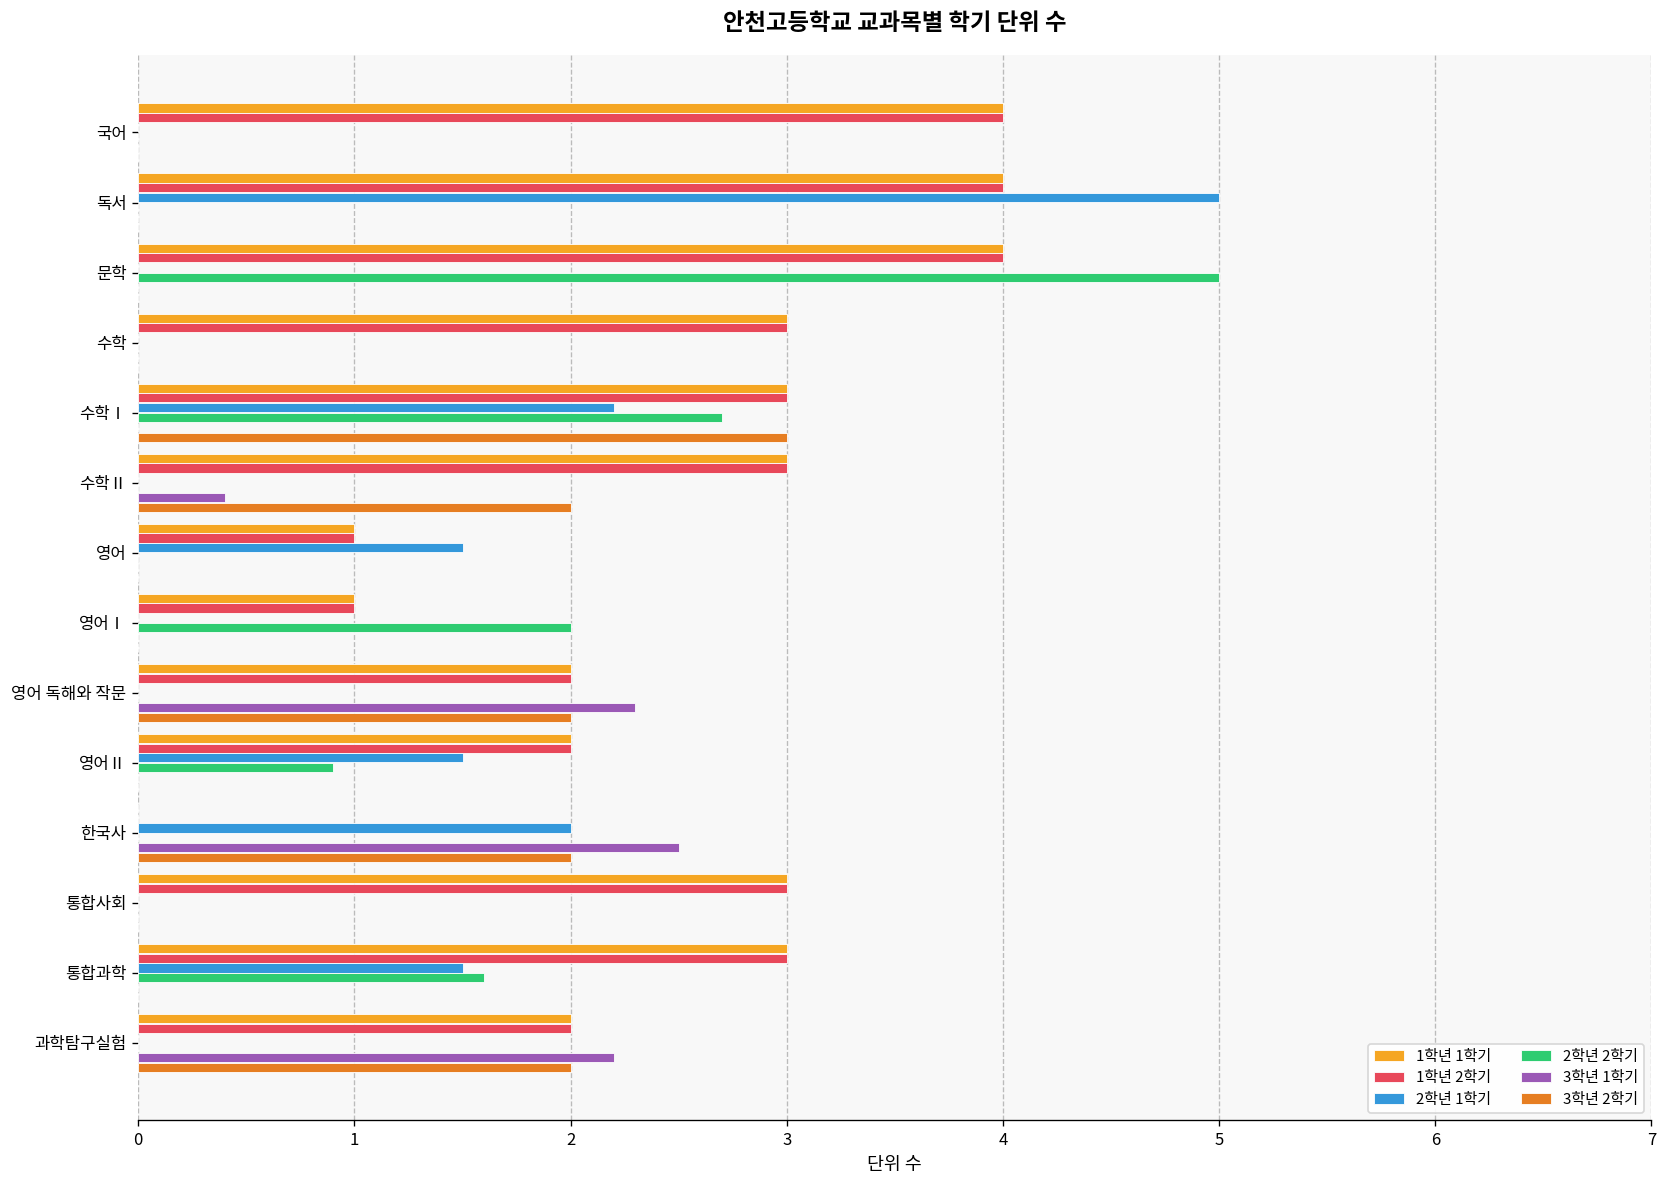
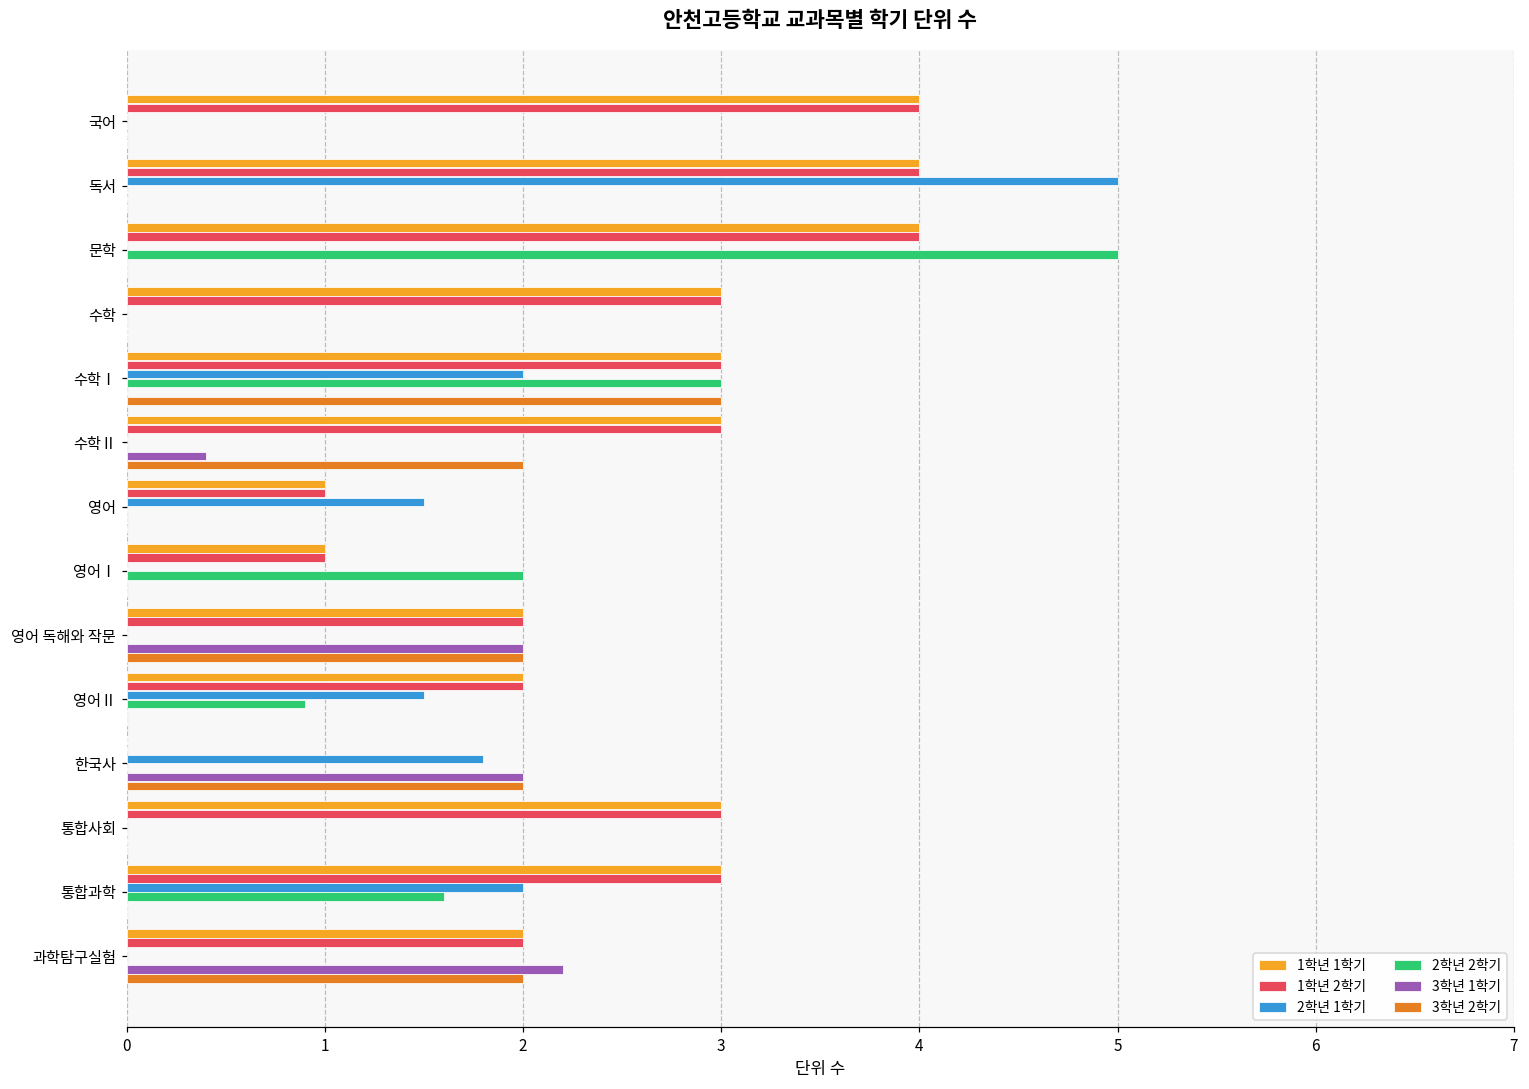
  {
    "1학년 2학기": {
      "국어": 4.0,
      "독서": 4.0,
      "문학": 4.0,
      "수학": 3.0,
      "수학Ⅰ": 3.0,
      "수학Ⅱ": 3.0,
      "영어": 1.0,
      "영어Ⅰ": 1.0,
      "영어 독해와 작문": 2.0,
      "영어Ⅱ": 2.0,
      "한국사": 0.0,
      "통합사회": 3.0,
      "통합과학": 3.0,
      "과학탐구실험": 2.0
    },
    "2학년 1학기": {
      "국어": 0.0,
      "독서": 5.0,
      "문학": 0.0,
      "수학": 0.0,
-     "수학Ⅰ": 2.2,
+     "수학Ⅰ": 2.0,
      "수학Ⅱ": 0.0,
      "영어": 1.5,
      "영어Ⅰ": 0.0,
      "영어 독해와 작문": 0.0,
      "영어Ⅱ": 1.5,
-     "한국사": 2.0,
+     "한국사": 1.8,
      "통합사회": 0.0,
-     "통합과학": 1.5,
+     "통합과학": 2.0,
      "과학탐구실험": 0.0
    },
    "2학년 2학기": {
      "국어": 0.0,
      "독서": 0.0,
      "문학": 5.0,
      "수학": 0.0,
-     "수학Ⅰ": 2.7,
+     "수학Ⅰ": 3.0,
      "수학Ⅱ": 0.0,
      "영어": 0.0,
      "영어Ⅰ": 2.0,
      "영어 독해와 작문": 0.0,
      "영어Ⅱ": 0.9,
      "한국사": 0.0,
      "통합사회": 0.0,
      "통합과학": 1.6,
      "과학탐구실험": 0.0
    },
    "3학년 1학기": {
      "국어": 0.0,
      "독서": 0.0,
      "문학": 0.0,
      "수학": 0.0,
      "수학Ⅰ": 0.0,
      "수학Ⅱ": 0.4,
      "영어": 0.0,
      "영어Ⅰ": 0.0,
-     "영어 독해와 작문": 2.3,
+     "영어 독해와 작문": 2.0,
      "영어Ⅱ": 0.0,
-     "한국사": 2.5,
+     "한국사": 2.0,
      "통합사회": 0.0,
      "통합과학": 0.0,
      "과학탐구실험": 2.2
    }
  }
